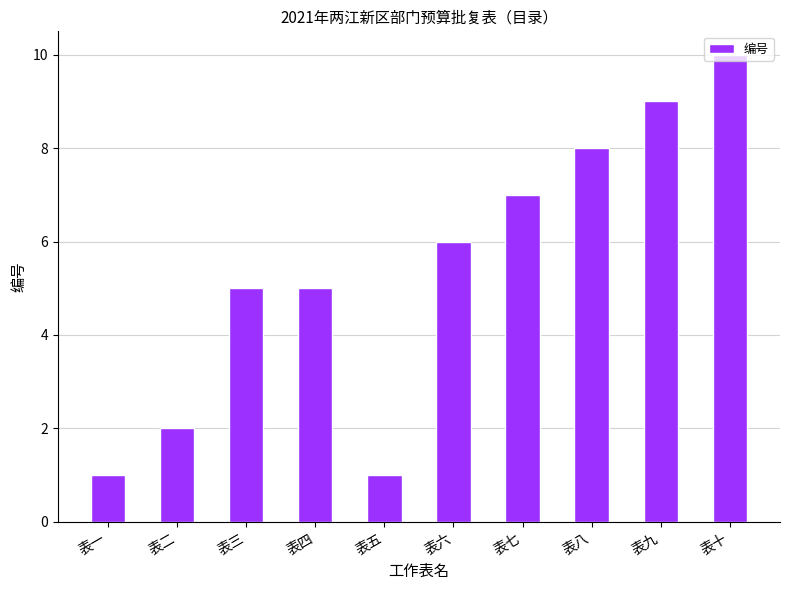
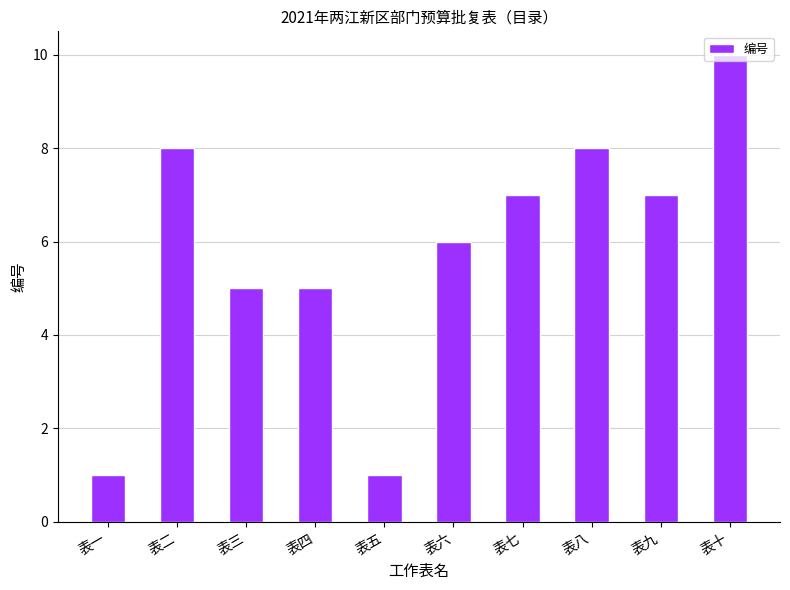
  {
    "表一": 1,
-   "表二": 2,
+   "表二": 8,
    "表三": 5,
    "表四": 5,
    "表五": 1,
    "表六": 6,
    "表七": 7,
    "表八": 8,
-   "表九": 9
+   "表九": 7
  }
